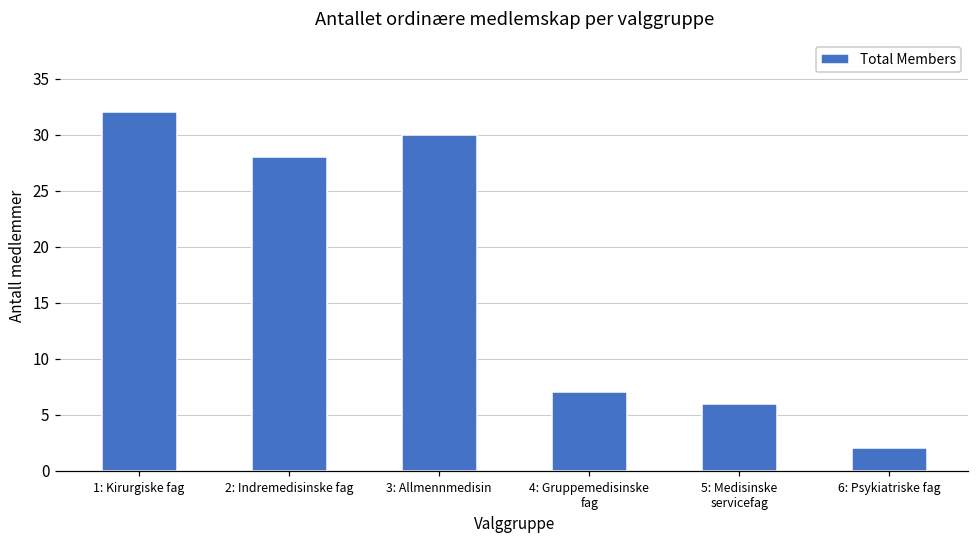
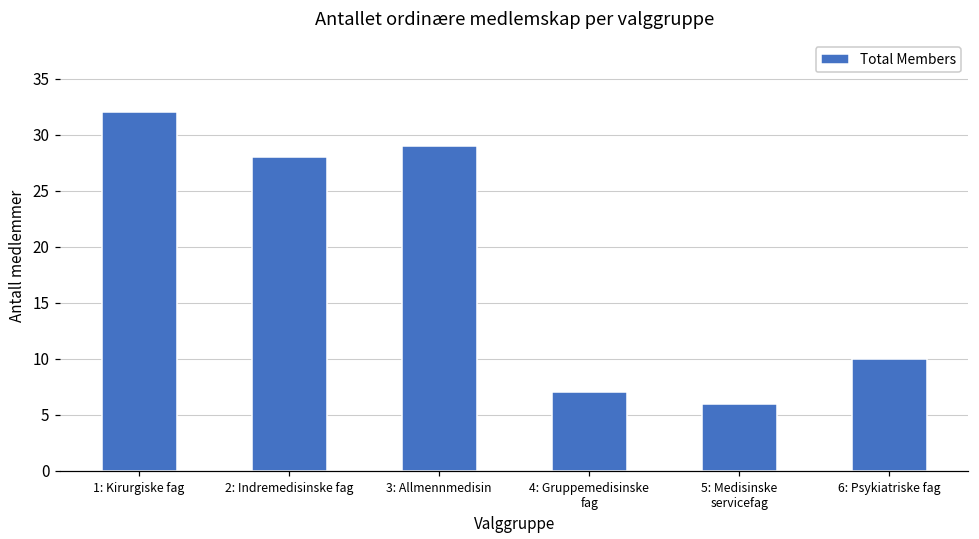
  {
    "1: Kirurgiske fag": 32,
    "2: Indremedisinske fag": 28,
-   "3: Allmennmedisin": 30,
+   "3: Allmennmedisin": 29,
    "4: Gruppemedisinske fag": 7,
    "5: Medisinske servicefag": 6,
-   "6: Psykiatriske fag": 2
+   "6: Psykiatriske fag": 10
  }
